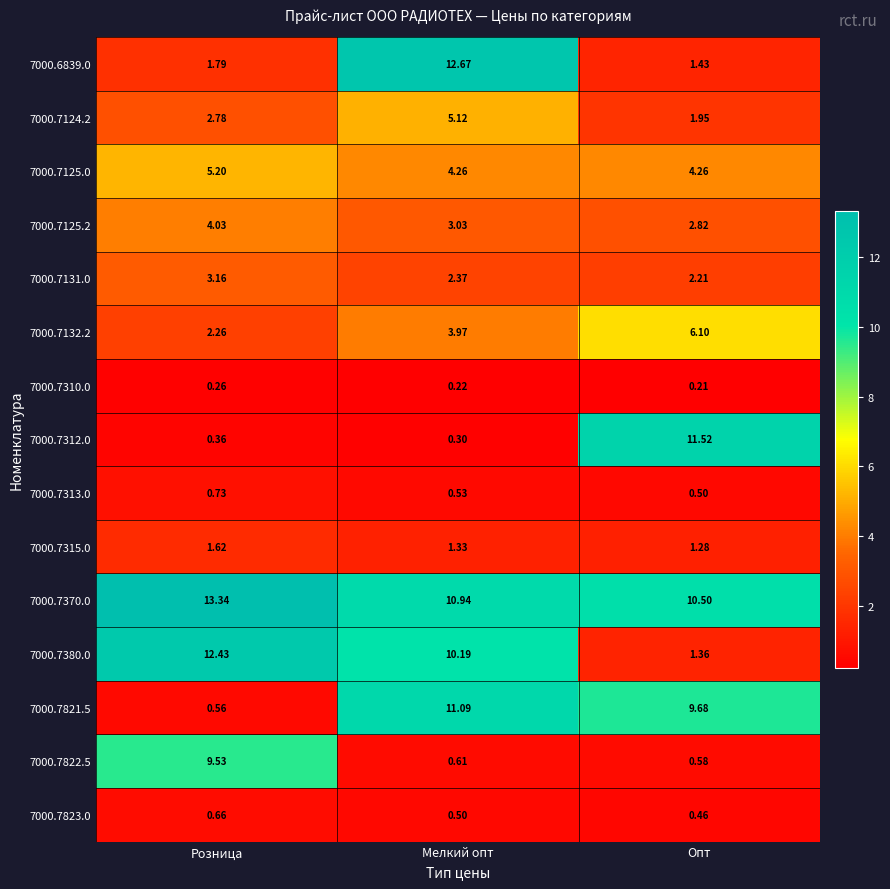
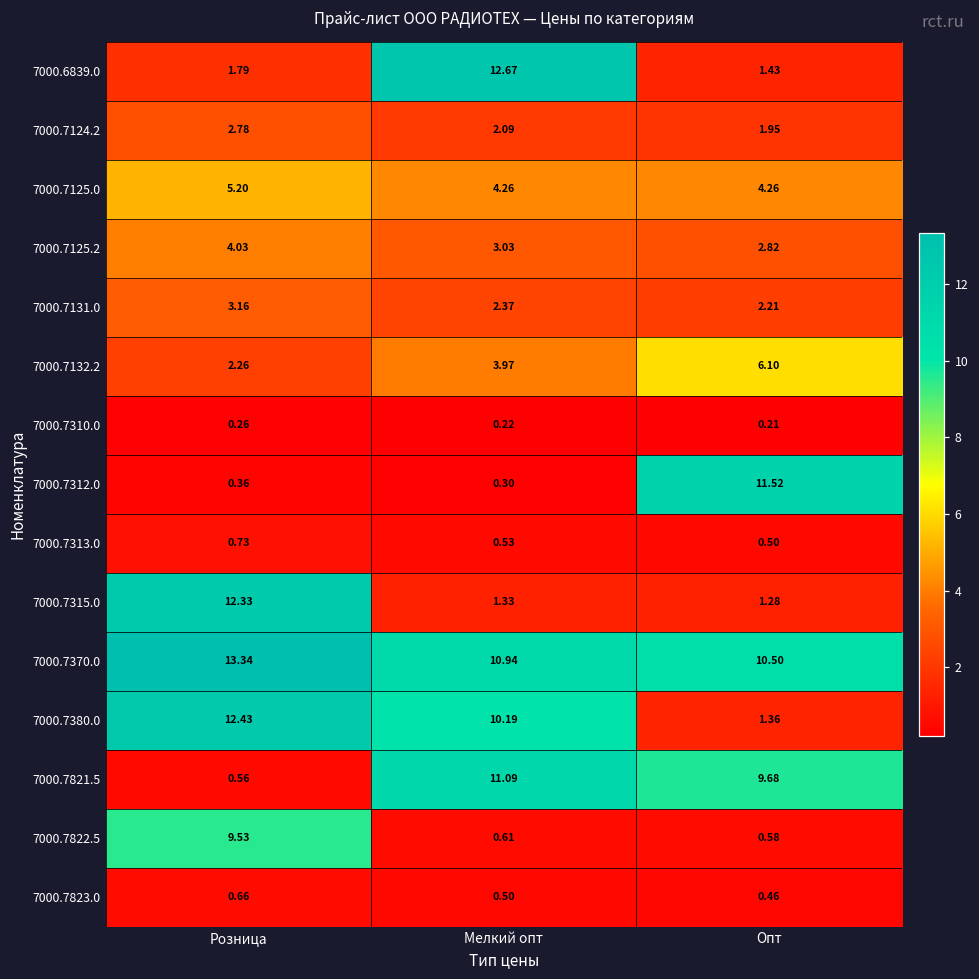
  {
    "7000.6839.0": {
      "Розница": 1.79,
      "Мелкий опт": 12.67,
      "Опт": 1.43
    },
    "7000.7124.2": {
      "Розница": 2.78,
-     "Мелкий опт": 5.12,
+     "Мелкий опт": 2.09,
      "Опт": 1.95
    },
    "7000.7125.0": {
      "Розница": 5.20,
      "Мелкий опт": 4.26,
      "Опт": 4.26
    },
    "7000.7125.2": {
      "Розница": 4.03,
      "Мелкий опт": 3.03,
      "Опт": 2.82
    },
    "7000.7131.0": {
      "Розница": 3.16,
      "Мелкий опт": 2.37,
      "Опт": 2.21
    },
    "7000.7132.2": {
      "Розница": 2.26,
      "Мелкий опт": 3.97,
      "Опт": 6.10
    },
    "7000.7310.0": {
      "Розница": 0.26,
      "Мелкий опт": 0.22,
      "Опт": 0.21
    },
    "7000.7312.0": {
      "Розница": 0.36,
      "Мелкий опт": 0.30,
      "Опт": 11.52
    },
    "7000.7313.0": {
      "Розница": 0.73,
      "Мелкий опт": 0.53,
      "Опт": 0.50
    },
    "7000.7315.0": {
-     "Розница": 1.62,
+     "Розница": 12.33,
      "Мелкий опт": 1.33,
      "Опт": 1.28
    },
    "7000.7370.0": {
      "Розница": 13.34,
      "Мелкий опт": 10.94,
      "Опт": 10.50
    },
    "7000.7380.0": {
      "Розница": 12.43,
      "Мелкий опт": 10.19,
      "Опт": 1.36
    },
    "7000.7821.5": {
      "Розница": 0.56,
      "Мелкий опт": 11.09,
      "Опт": 9.68
    },
    "7000.7822.5": {
      "Розница": 9.53,
      "Мелкий опт": 0.61,
      "Опт": 0.58
    },
    "7000.7823.0": {
      "Розница": 0.66,
      "Мелкий опт": 0.50,
      "Опт": 0.46
    }
  }
